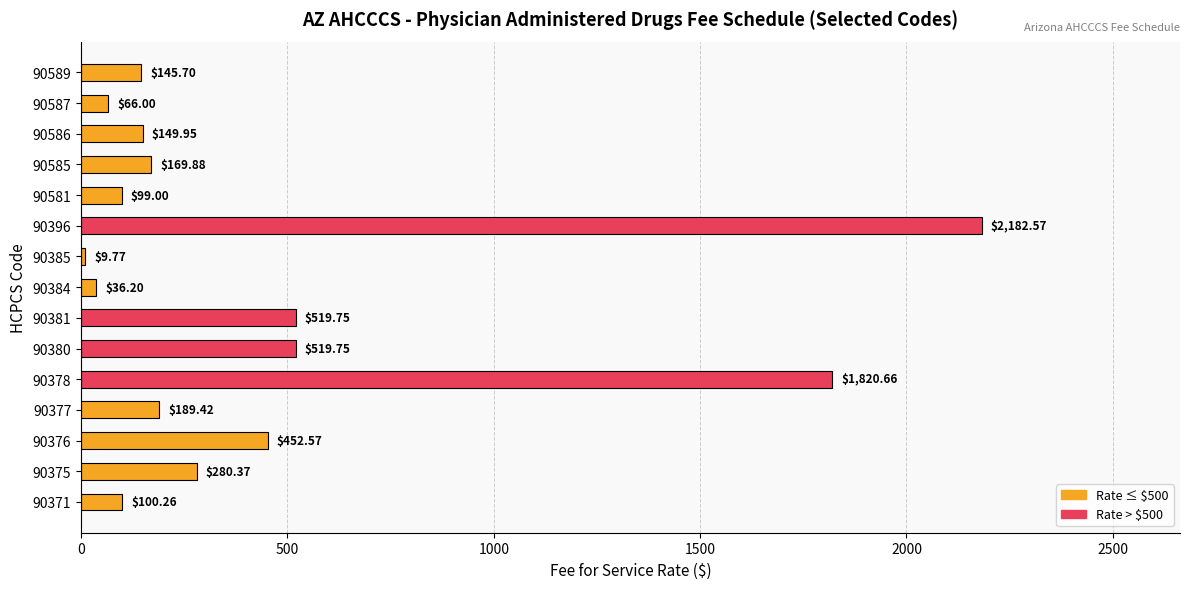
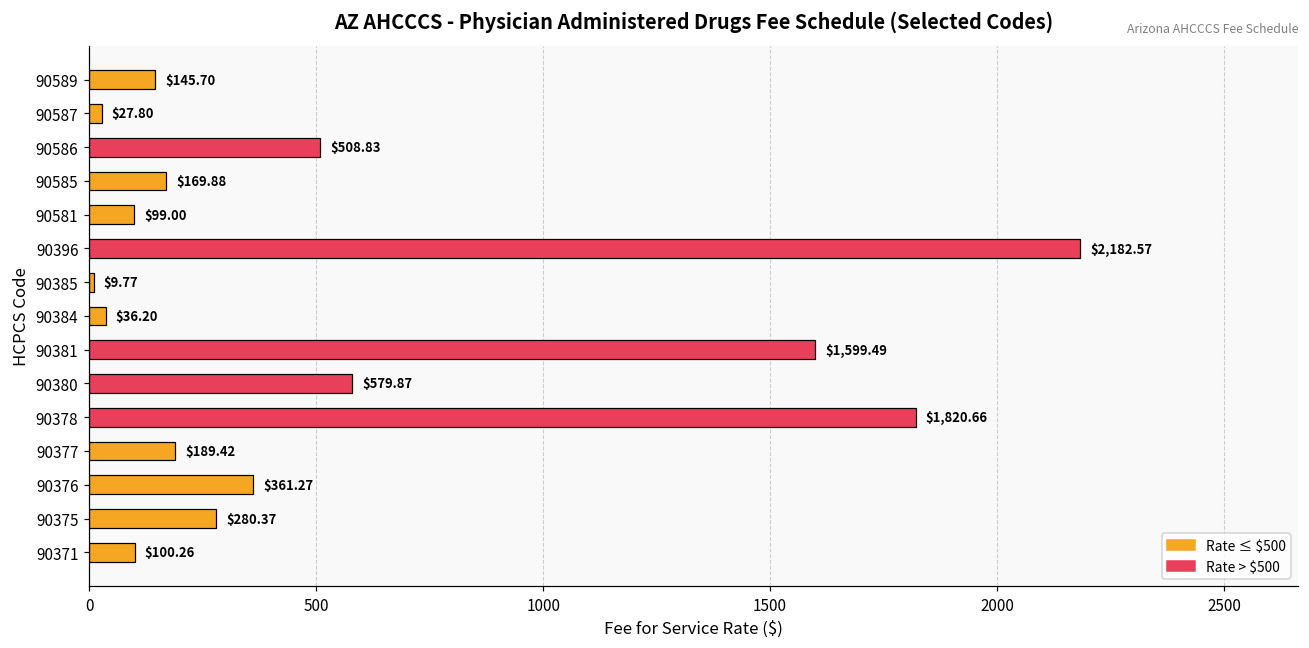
  {
    "90589": "$145.70",
-   "90587": "$66.00",
-   "90586": "$149.95",
+   "90587": "$27.80",
+   "90586": "$508.83",
    "90585": "$169.88",
    "90581": "$99.00",
    "90396": "$2,182.57",
    "90385": "$9.77",
    "90384": "$36.20",
-   "90381": "$519.75",
-   "90380": "$519.75",
+   "90381": "$1,599.49",
+   "90380": "$579.87",
    "90378": "$1,820.66",
    "90377": "$189.42",
-   "90376": "$452.57",
+   "90376": "$361.27",
    "90375": "$280.37",
    "90371": "$100.26"
  }
